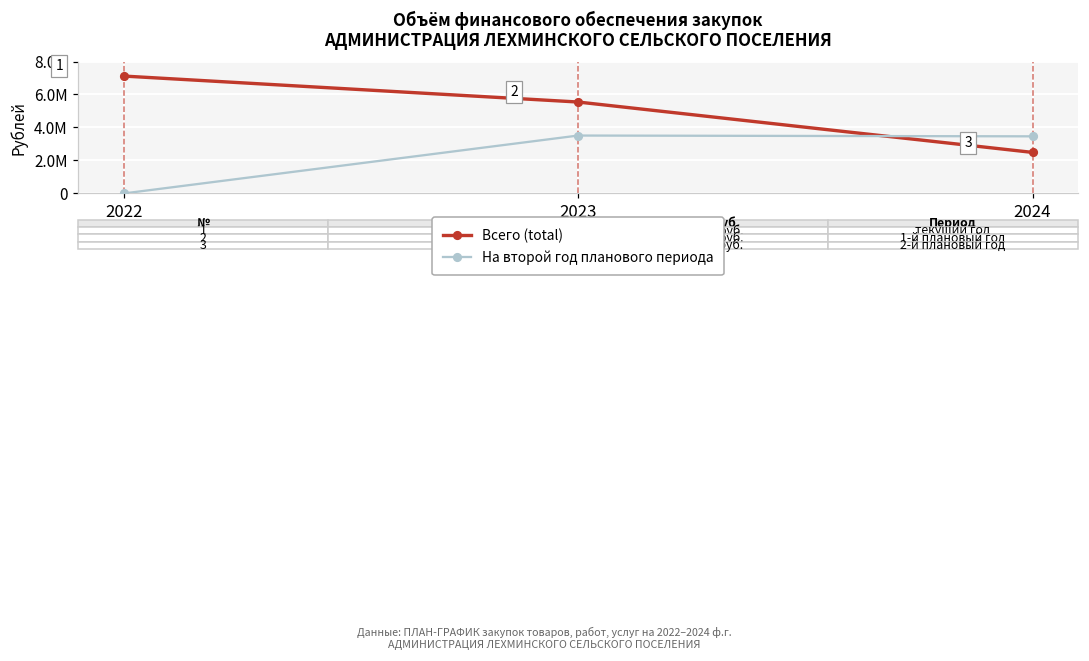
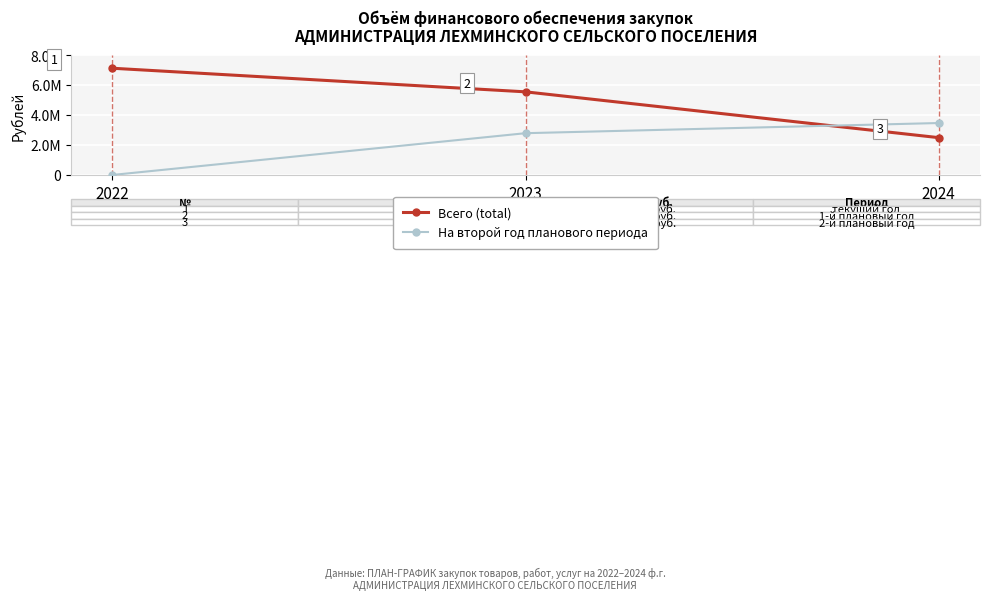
  {
    "Всего (total)": {
      "2022": 7100000,
      "2023": 5500000,
      "2024": 2500000
    },
    "На второй год планового периода": {
      "2022": 0,
-     "2023": 3500000,
+     "2023": 2800000,
      "2024": 3500000
    }
  }
